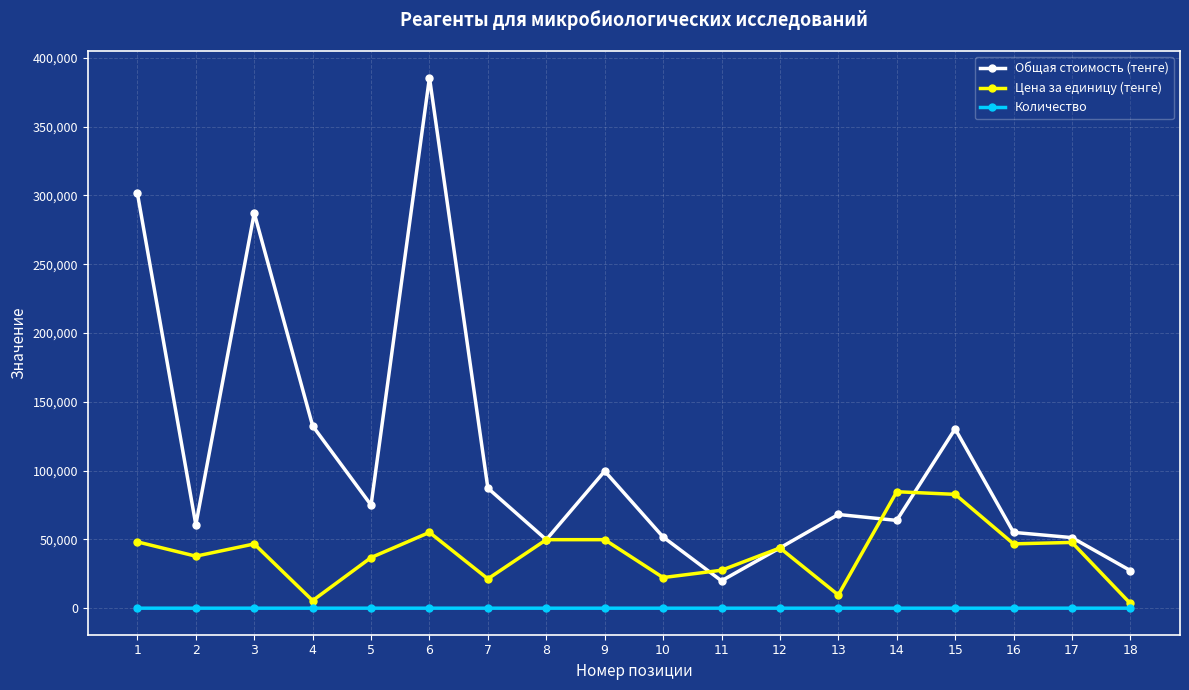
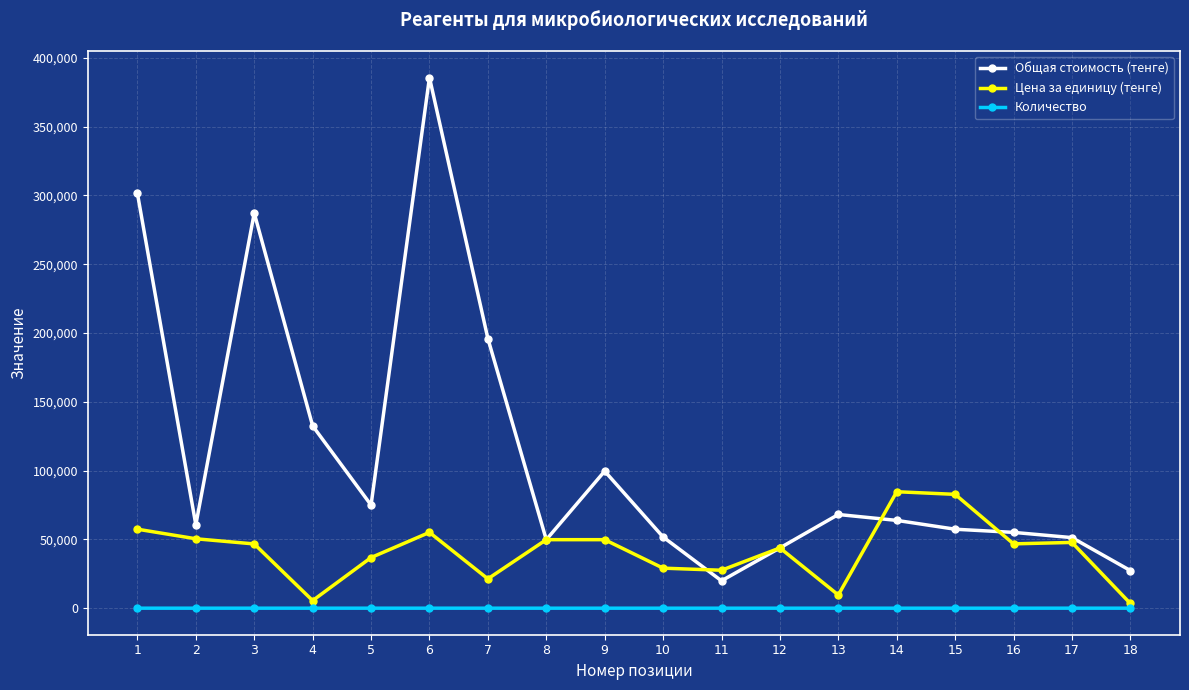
  {
    "Общая стоимость (тенге)": {
      "1": "301,000",
      "2": "61,000",
      "3": "287,000",
      "4": "133,000",
      "5": "75,000",
      "6": "386,000",
-     "7": "87,000",
+     "7": "196,000",
      "9": "100,000",
      "10": "52,000",
      "11": "20,000",
      "13": "68,000",
      "14": "64,000",
-     "15": "130,000",
+     "15": "57,000",
      "16": "55,000",
      "17": "51,000",
      "18": "27,000"
    },
    "Цена за единицу (тенге)": {
-     "1": "48,000",
-     "2": "38,000",
+     "1": "57,000",
+     "2": "50,000",
      "3": "47,000",
      "4": "6,000",
      "5": "37,000",
      "6": "55,000",
      "7": "21,000",
      "9": "50,000",
-     "10": "22,000",
+     "10": "29,000",
      "11": "28,000",
      "13": "10,000",
      "14": "85,000",
      "15": "83,000",
      "16": "47,000",
      "17": "48,000",
      "18": "3,000"
    },
    "Количество": {
      "1": "0",
      "2": "0",
      "3": "0",
      "4": "0",
      "5": "0",
      "6": "0",
      "7": "0",
      "8": "0",
      "9": "0",
      "10": "0",
      "11": "0",
      "12": "0",
      "13": "0",
      "14": "0",
      "15": "0",
      "16": "0",
      "17": "0",
      "18": "0"
    }
  }
